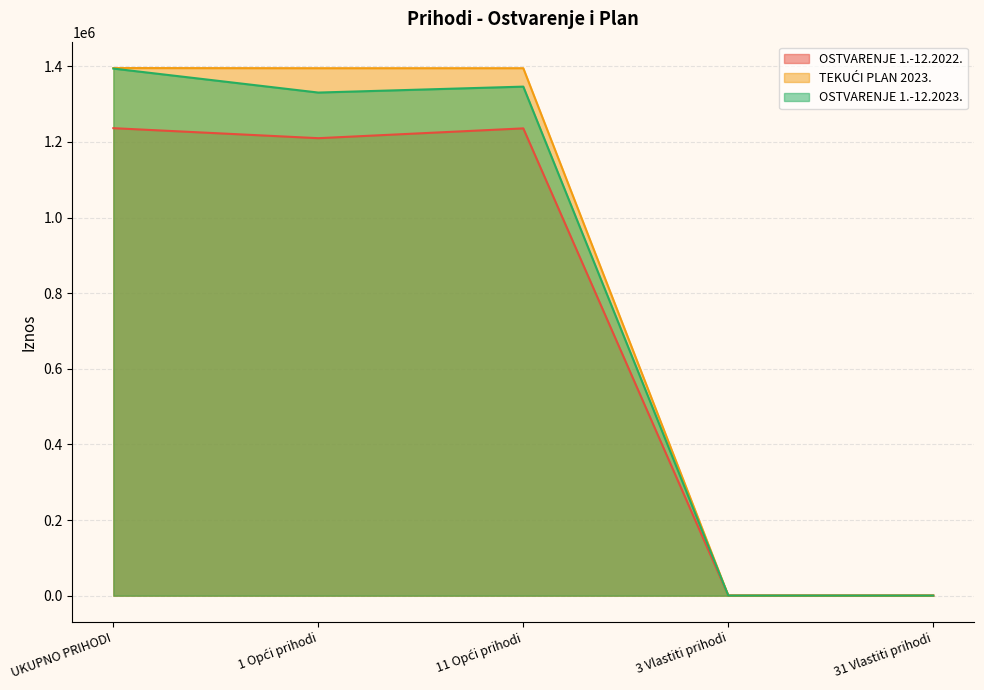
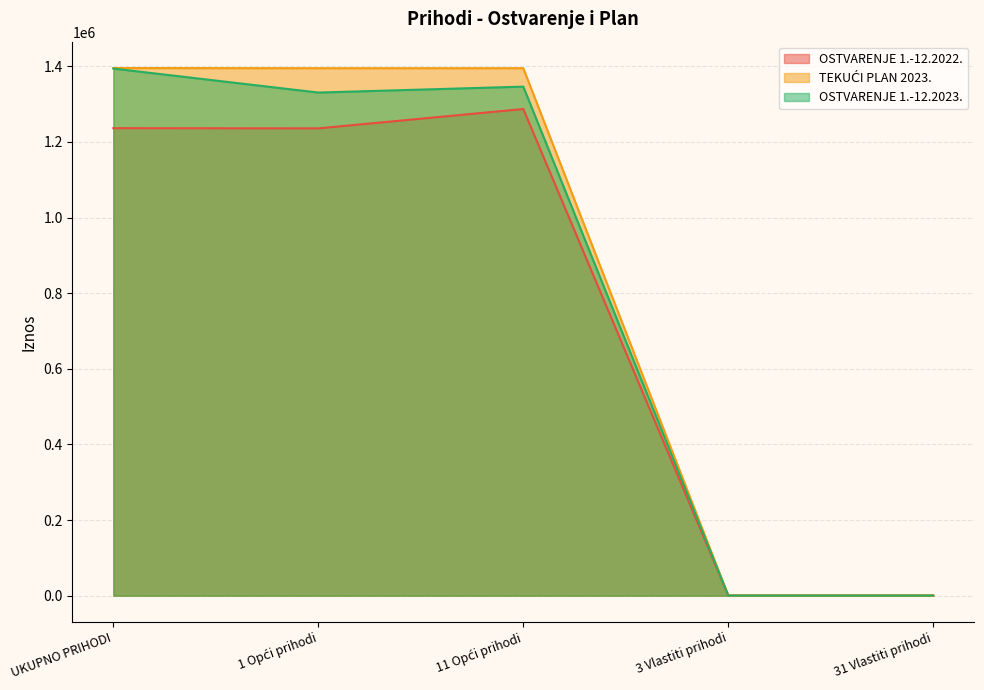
  {
    "OSTVARENJE 1.-12.2022.": {
      "UKUPNO PRIHODI": 1240000,
-     "1 Opći prihodi": 1210000,
-     "11 Opći prihodi": 1240000
+     "1 Opći prihodi": 1240000,
+     "11 Opći prihodi": 1290000
    },
    "TEKUĆI PLAN 2023.": {
      "1 Opći prihodi": 1390000,
      "11 Opći prihodi": 1390000
    },
    "OSTVARENJE 1.-12.2023.": {
      "1 Opći prihodi": 1330000,
      "11 Opći prihodi": 1350000
    }
  }
